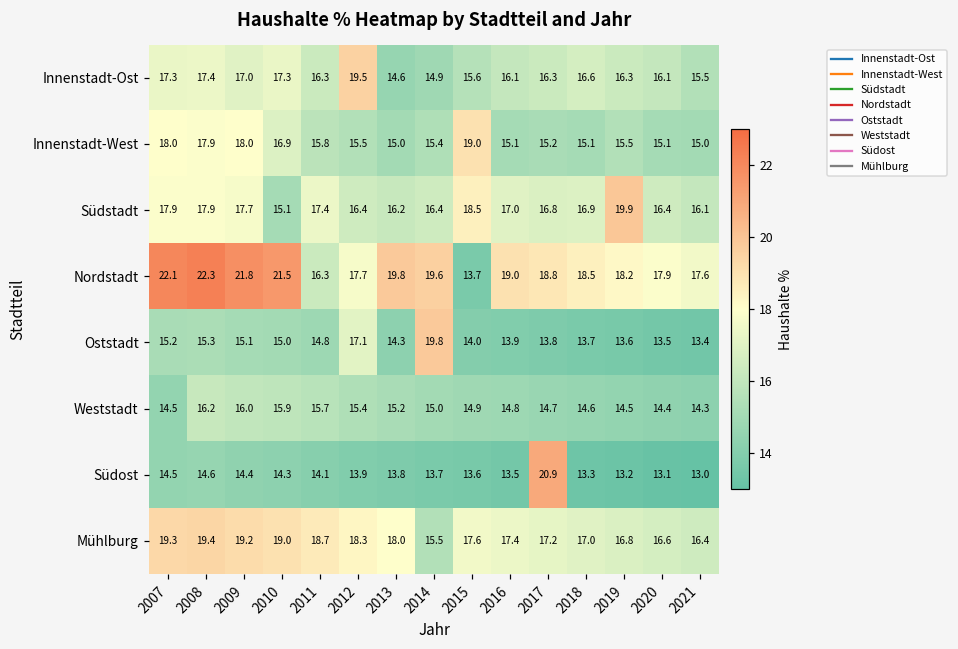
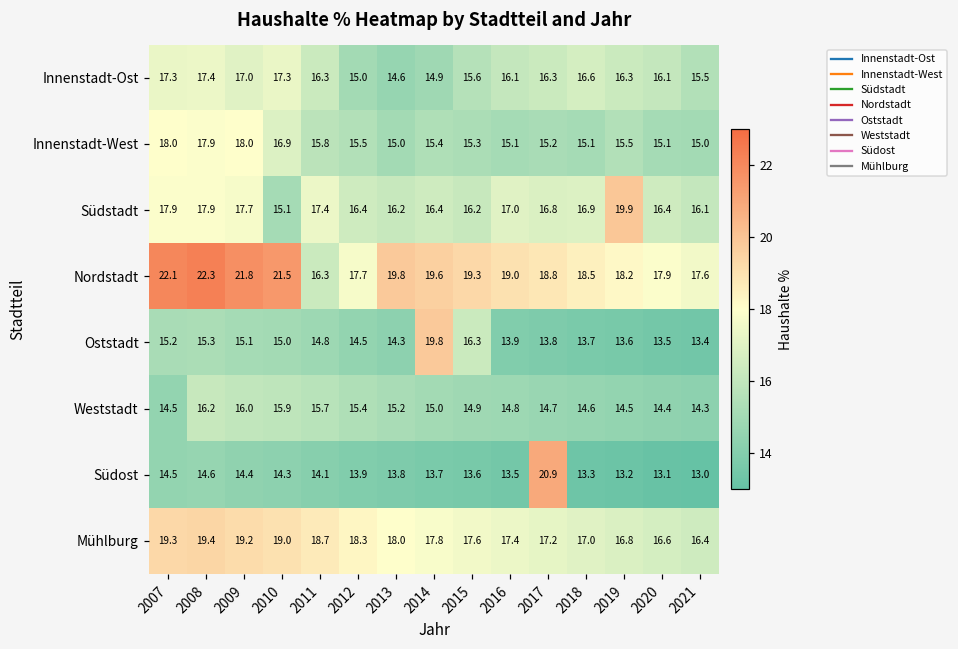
  {
    "Innenstadt-Ost": {
      "2007": 17.3,
      "2008": 17.4,
      "2009": 17.0,
      "2010": 17.3,
      "2011": 16.3,
-     "2012": 19.5,
+     "2012": 15.0,
      "2013": 14.6,
      "2014": 14.9,
      "2015": 15.6,
      "2016": 16.1,
      "2017": 16.3,
      "2018": 16.6,
      "2019": 16.3,
      "2020": 16.1,
      "2021": 15.5
    },
    "Innenstadt-West": {
      "2007": 18.0,
      "2008": 17.9,
      "2009": 18.0,
      "2010": 16.9,
      "2011": 15.8,
      "2012": 15.5,
      "2013": 15.0,
      "2014": 15.4,
-     "2015": 19.0,
+     "2015": 15.3,
      "2016": 15.1,
      "2017": 15.2,
      "2018": 15.1,
      "2019": 15.5,
      "2020": 15.1,
      "2021": 15.0
    },
    "Südstadt": {
      "2007": 17.9,
      "2008": 17.9,
      "2009": 17.7,
      "2010": 15.1,
      "2011": 17.4,
      "2012": 16.4,
      "2013": 16.2,
      "2014": 16.4,
-     "2015": 18.5,
+     "2015": 16.2,
      "2016": 17.0,
      "2017": 16.8,
      "2018": 16.9,
      "2019": 19.9,
      "2020": 16.4,
      "2021": 16.1
    },
    "Nordstadt": {
      "2007": 22.1,
      "2008": 22.3,
      "2009": 21.8,
      "2010": 21.5,
      "2011": 16.3,
      "2012": 17.7,
      "2013": 19.8,
      "2014": 19.6,
-     "2015": 13.7,
+     "2015": 19.3,
      "2016": 19.0,
      "2017": 18.8,
      "2018": 18.5,
      "2019": 18.2,
      "2020": 17.9,
      "2021": 17.6
    },
    "Oststadt": {
      "2007": 15.2,
      "2008": 15.3,
      "2009": 15.1,
      "2010": 15.0,
      "2011": 14.8,
-     "2012": 17.1,
+     "2012": 14.5,
      "2013": 14.3,
      "2014": 19.8,
-     "2015": 14.0,
+     "2015": 16.3,
      "2016": 13.9,
      "2017": 13.8,
      "2018": 13.7,
      "2019": 13.6,
      "2020": 13.5,
      "2021": 13.4
    },
    "Weststadt": {
      "2007": 14.5,
      "2008": 16.2,
      "2009": 16.0,
      "2010": 15.9,
      "2011": 15.7,
      "2012": 15.4,
      "2013": 15.2,
      "2014": 15.0,
      "2015": 14.9,
      "2016": 14.8,
      "2017": 14.7,
      "2018": 14.6,
      "2019": 14.5,
      "2020": 14.4,
      "2021": 14.3
    },
    "Südost": {
      "2007": 14.5,
      "2008": 14.6,
      "2009": 14.4,
      "2010": 14.3,
      "2011": 14.1,
      "2012": 13.9,
      "2013": 13.8,
      "2014": 13.7,
      "2015": 13.6,
      "2016": 13.5,
      "2017": 20.9,
      "2018": 13.3,
      "2019": 13.2,
      "2020": 13.1,
      "2021": 13.0
    },
    "Mühlburg": {
      "2007": 19.3,
      "2008": 19.4,
      "2009": 19.2,
      "2010": 19.0,
      "2011": 18.7,
      "2012": 18.3,
      "2013": 18.0,
-     "2014": 15.5,
+     "2014": 17.8,
      "2015": 17.6,
      "2016": 17.4,
      "2017": 17.2,
      "2018": 17.0,
      "2019": 16.8,
      "2020": 16.6,
      "2021": 16.4
    }
  }
